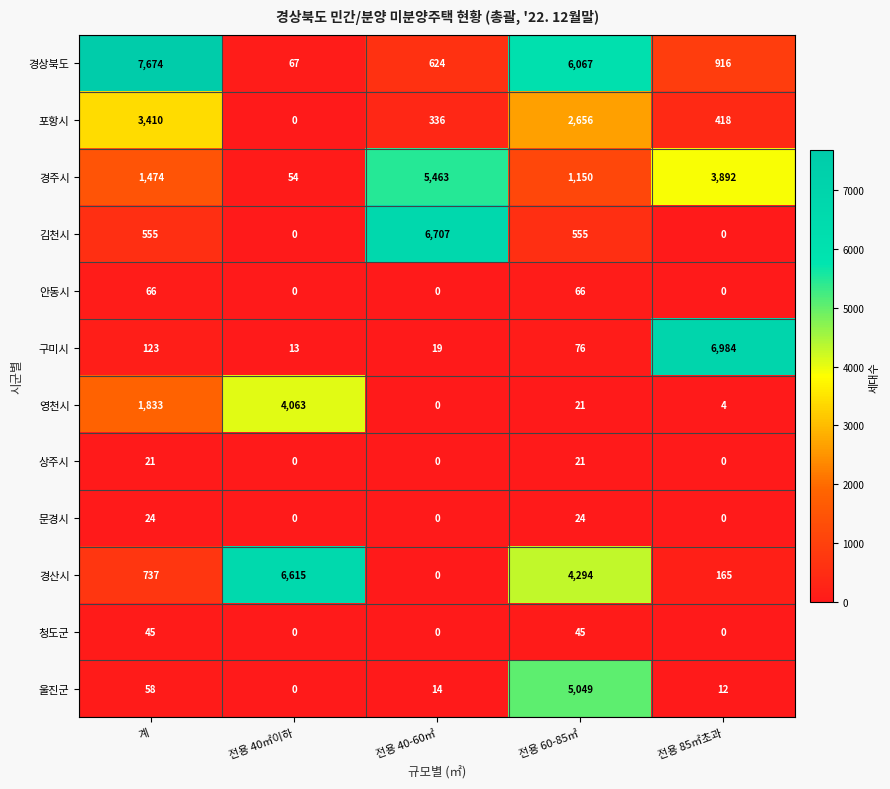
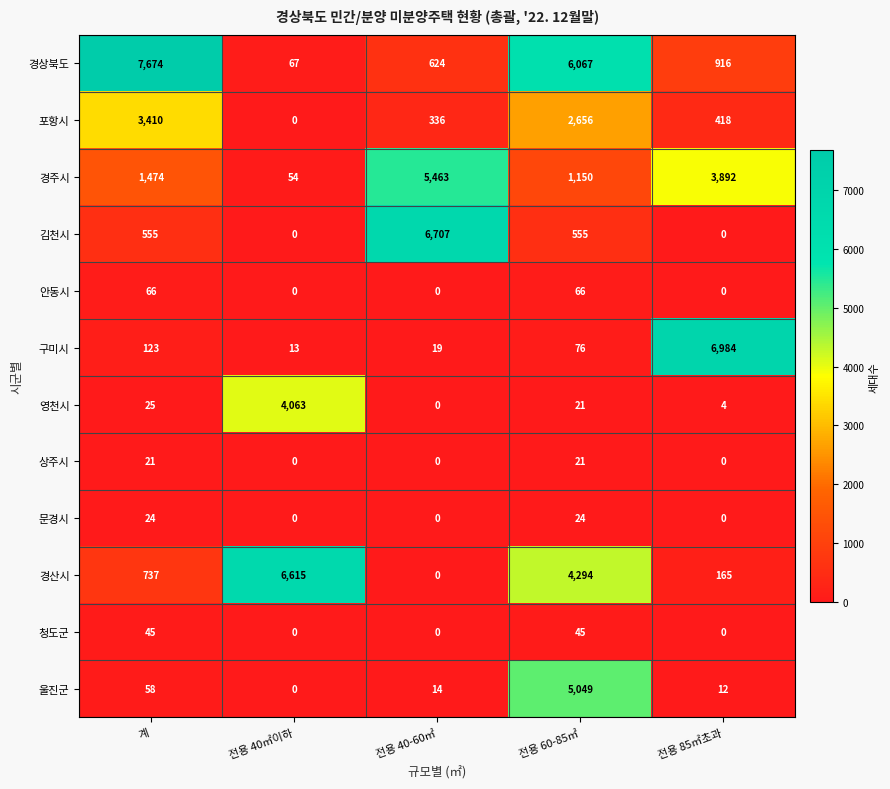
  {
    "경상북도": {
      "계": "7,674",
      "전용 40㎡이하": "67",
      "전용 40-60㎡": "624",
      "전용 60-85㎡": "6,067",
      "전용 85㎡초과": "916"
    },
    "포항시": {
      "계": "3,410",
      "전용 40㎡이하": "0",
      "전용 40-60㎡": "336",
      "전용 60-85㎡": "2,656",
      "전용 85㎡초과": "418"
    },
    "경주시": {
      "계": "1,474",
      "전용 40㎡이하": "54",
      "전용 40-60㎡": "5,463",
      "전용 60-85㎡": "1,150",
      "전용 85㎡초과": "3,892"
    },
    "김천시": {
      "계": "555",
      "전용 40㎡이하": "0",
      "전용 40-60㎡": "6,707",
      "전용 60-85㎡": "555",
      "전용 85㎡초과": "0"
    },
    "안동시": {
      "계": "66",
      "전용 40㎡이하": "0",
      "전용 40-60㎡": "0",
      "전용 60-85㎡": "66",
      "전용 85㎡초과": "0"
    },
    "구미시": {
      "계": "123",
      "전용 40㎡이하": "13",
      "전용 40-60㎡": "19",
      "전용 60-85㎡": "76",
      "전용 85㎡초과": "6,984"
    },
    "영천시": {
-     "계": "1,833",
+     "계": "25",
      "전용 40㎡이하": "4,063",
      "전용 40-60㎡": "0",
      "전용 60-85㎡": "21",
      "전용 85㎡초과": "4"
    },
    "상주시": {
      "계": "21",
      "전용 40㎡이하": "0",
      "전용 40-60㎡": "0",
      "전용 60-85㎡": "21",
      "전용 85㎡초과": "0"
    },
    "문경시": {
      "계": "24",
      "전용 40㎡이하": "0",
      "전용 40-60㎡": "0",
      "전용 60-85㎡": "24",
      "전용 85㎡초과": "0"
    },
    "경산시": {
      "계": "737",
      "전용 40㎡이하": "6,615",
      "전용 40-60㎡": "0",
      "전용 60-85㎡": "4,294",
      "전용 85㎡초과": "165"
    },
    "청도군": {
      "계": "45",
      "전용 40㎡이하": "0",
      "전용 40-60㎡": "0",
      "전용 60-85㎡": "45",
      "전용 85㎡초과": "0"
    },
    "울진군": {
      "계": "58",
      "전용 40㎡이하": "0",
      "전용 40-60㎡": "14",
      "전용 60-85㎡": "5,049",
      "전용 85㎡초과": "12"
    }
  }
